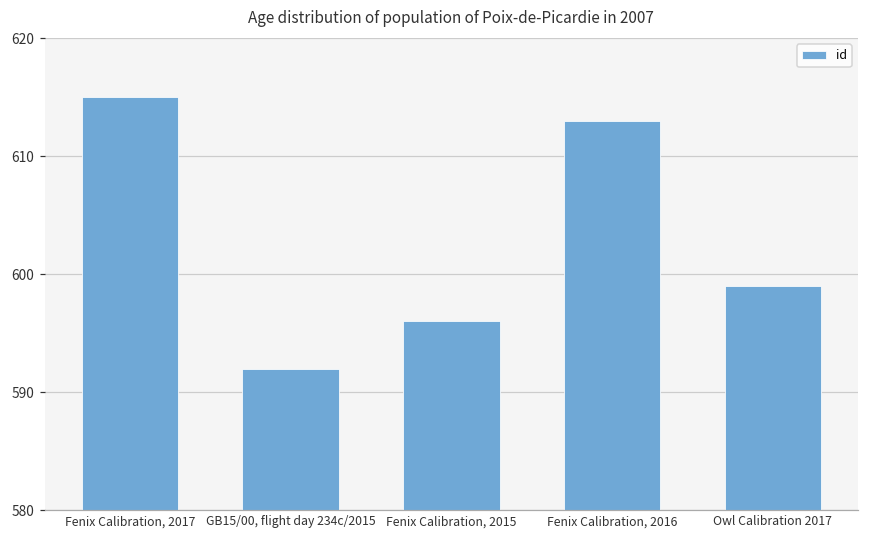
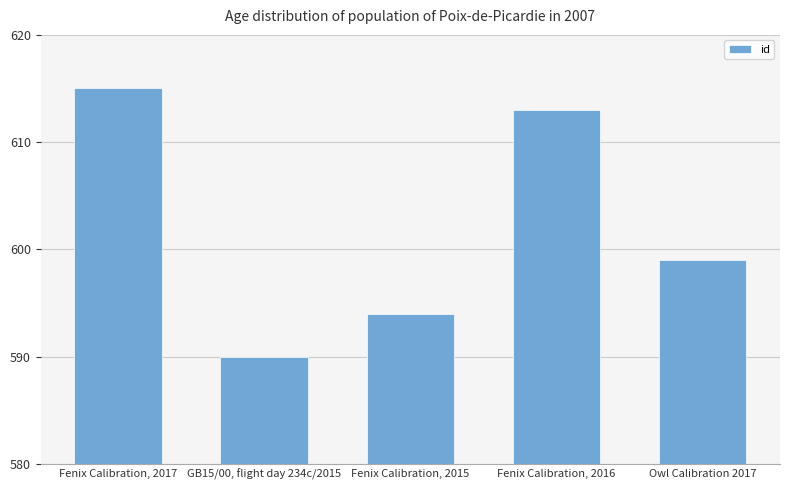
  {
    "Fenix Calibration, 2017": 615,
-   "GB15/00, flight day 234c/2015": 592,
-   "Fenix Calibration, 2015": 596,
+   "GB15/00, flight day 234c/2015": 590,
+   "Fenix Calibration, 2015": 594,
    "Fenix Calibration, 2016": 613,
    "Owl Calibration 2017": 599
  }
